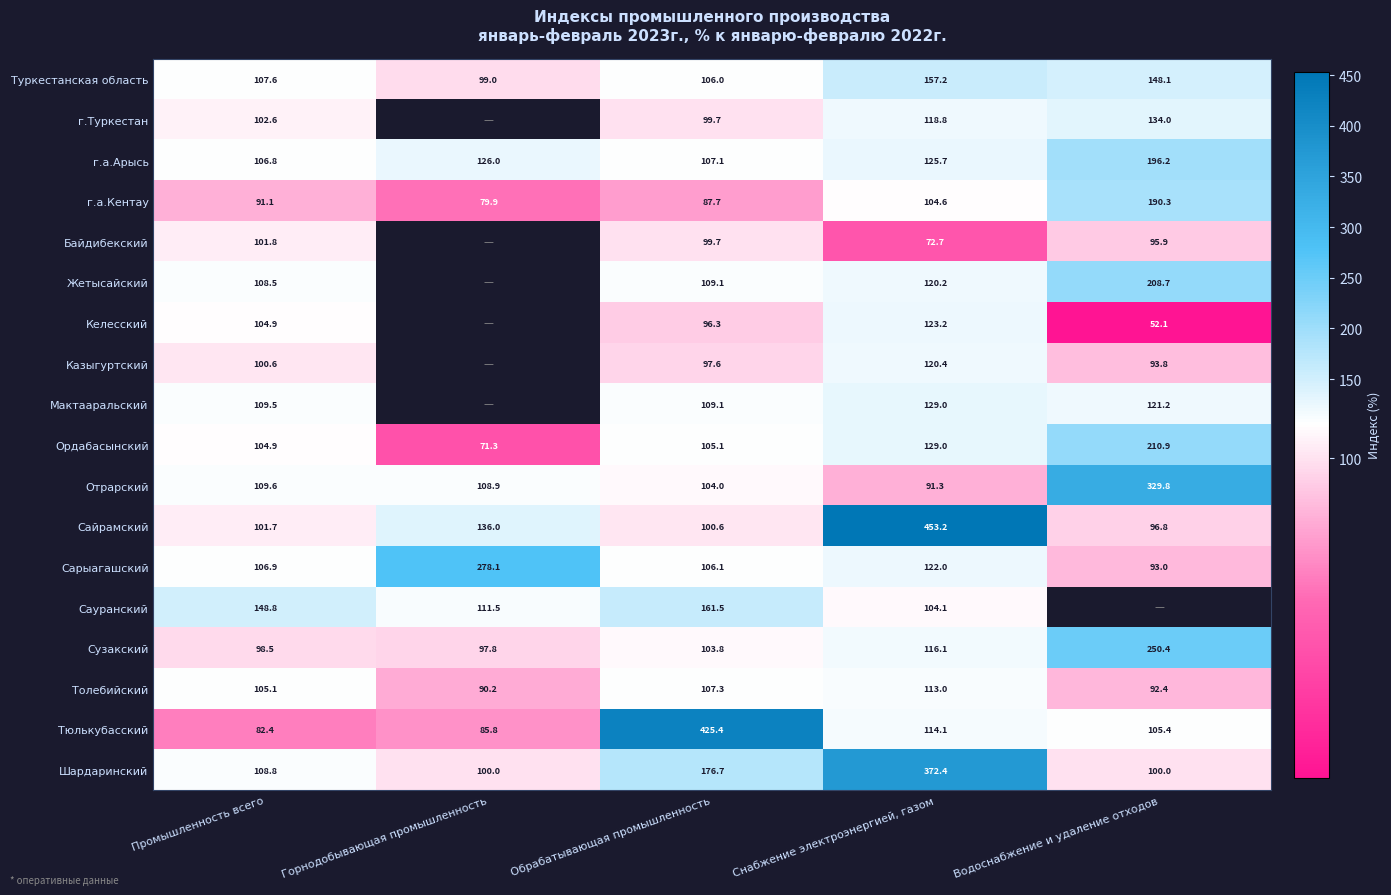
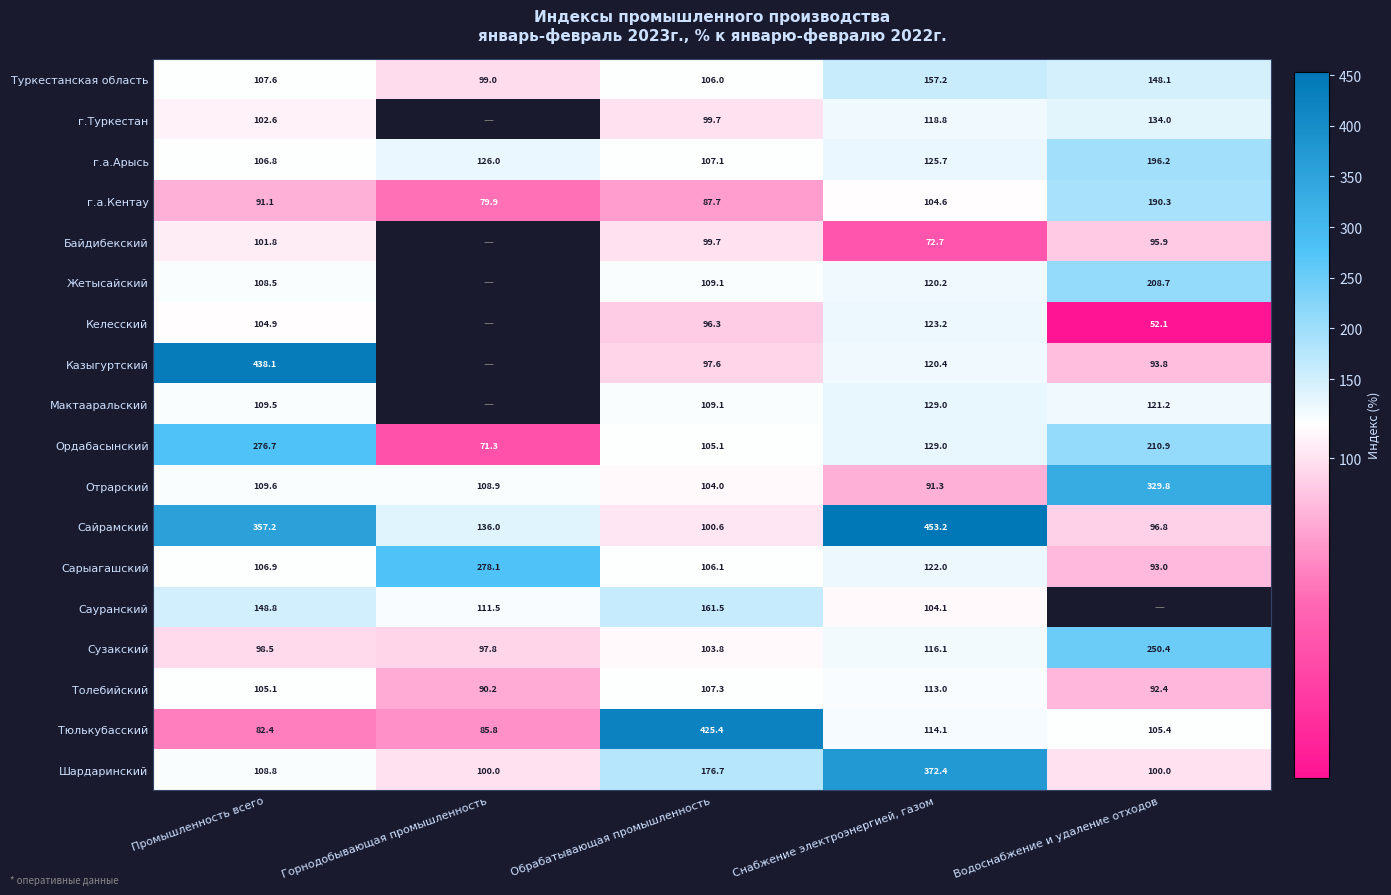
  {
    "Туркестанская область": {
      "Промышленность всего": 107.6,
      "Горнодобывающая промышленность": 99.0,
      "Обрабатывающая промышленность": 106.0,
      "Снабжение электроэнергией, газом": 157.2,
      "Водоснабжение и удаление отходов": 148.1
    },
    "г.Туркестан": {
      "Промышленность всего": 102.6,
      "Обрабатывающая промышленность": 99.7,
      "Снабжение электроэнергией, газом": 118.8,
      "Водоснабжение и удаление отходов": 134.0
    },
    "г.а.Арысь": {
      "Промышленность всего": 106.8,
      "Горнодобывающая промышленность": 126.0,
      "Обрабатывающая промышленность": 107.1,
      "Снабжение электроэнергией, газом": 125.7,
      "Водоснабжение и удаление отходов": 196.2
    },
    "г.а.Кентау": {
      "Промышленность всего": 91.1,
      "Горнодобывающая промышленность": 79.9,
      "Обрабатывающая промышленность": 87.7,
      "Снабжение электроэнергией, газом": 104.6,
      "Водоснабжение и удаление отходов": 190.3
    },
    "Байдибекский": {
      "Промышленность всего": 101.8,
      "Обрабатывающая промышленность": 99.7,
      "Снабжение электроэнергией, газом": 72.7,
      "Водоснабжение и удаление отходов": 95.9
    },
    "Жетысайский": {
      "Промышленность всего": 108.5,
      "Обрабатывающая промышленность": 109.1,
      "Снабжение электроэнергией, газом": 120.2,
      "Водоснабжение и удаление отходов": 208.7
    },
    "Келесский": {
      "Промышленность всего": 104.9,
      "Обрабатывающая промышленность": 96.3,
      "Снабжение электроэнергией, газом": 123.2,
      "Водоснабжение и удаление отходов": 52.1
    },
    "Казыгуртский": {
-     "Промышленность всего": 100.6,
+     "Промышленность всего": 438.1,
      "Обрабатывающая промышленность": 97.6,
      "Снабжение электроэнергией, газом": 120.4,
      "Водоснабжение и удаление отходов": 93.8
    },
    "Мактааральский": {
      "Промышленность всего": 109.5,
      "Обрабатывающая промышленность": 109.1,
      "Снабжение электроэнергией, газом": 129.0,
      "Водоснабжение и удаление отходов": 121.2
    },
    "Ордабасынский": {
-     "Промышленность всего": 104.9,
+     "Промышленность всего": 276.7,
      "Горнодобывающая промышленность": 71.3,
      "Обрабатывающая промышленность": 105.1,
      "Снабжение электроэнергией, газом": 129.0,
      "Водоснабжение и удаление отходов": 210.9
    },
    "Отрарский": {
      "Промышленность всего": 109.6,
      "Горнодобывающая промышленность": 108.9,
      "Обрабатывающая промышленность": 104.0,
      "Снабжение электроэнергией, газом": 91.3,
      "Водоснабжение и удаление отходов": 329.8
    },
    "Сайрамский": {
-     "Промышленность всего": 101.7,
+     "Промышленность всего": 357.2,
      "Горнодобывающая промышленность": 136.0,
      "Обрабатывающая промышленность": 100.6,
      "Снабжение электроэнергией, газом": 453.2,
      "Водоснабжение и удаление отходов": 96.8
    },
    "Сарыагашский": {
      "Промышленность всего": 106.9,
      "Горнодобывающая промышленность": 278.1,
      "Обрабатывающая промышленность": 106.1,
      "Снабжение электроэнергией, газом": 122.0,
      "Водоснабжение и удаление отходов": 93.0
    },
    "Сауранский": {
      "Промышленность всего": 148.8,
      "Горнодобывающая промышленность": 111.5,
      "Обрабатывающая промышленность": 161.5,
      "Снабжение электроэнергией, газом": 104.1
    },
    "Сузакский": {
      "Промышленность всего": 98.5,
      "Горнодобывающая промышленность": 97.8,
      "Обрабатывающая промышленность": 103.8,
      "Снабжение электроэнергией, газом": 116.1,
      "Водоснабжение и удаление отходов": 250.4
    },
    "Толебийский": {
      "Промышленность всего": 105.1,
      "Горнодобывающая промышленность": 90.2,
      "Обрабатывающая промышленность": 107.3,
      "Снабжение электроэнергией, газом": 113.0,
      "Водоснабжение и удаление отходов": 92.4
    },
    "Тюлькубасский": {
      "Промышленность всего": 82.4,
      "Горнодобывающая промышленность": 85.8,
      "Обрабатывающая промышленность": 425.4,
      "Снабжение электроэнергией, газом": 114.1,
      "Водоснабжение и удаление отходов": 105.4
    },
    "Шардаринский": {
      "Промышленность всего": 108.8,
      "Горнодобывающая промышленность": 100.0,
      "Обрабатывающая промышленность": 176.7,
      "Снабжение электроэнергией, газом": 372.4,
      "Водоснабжение и удаление отходов": 100.0
    }
  }
